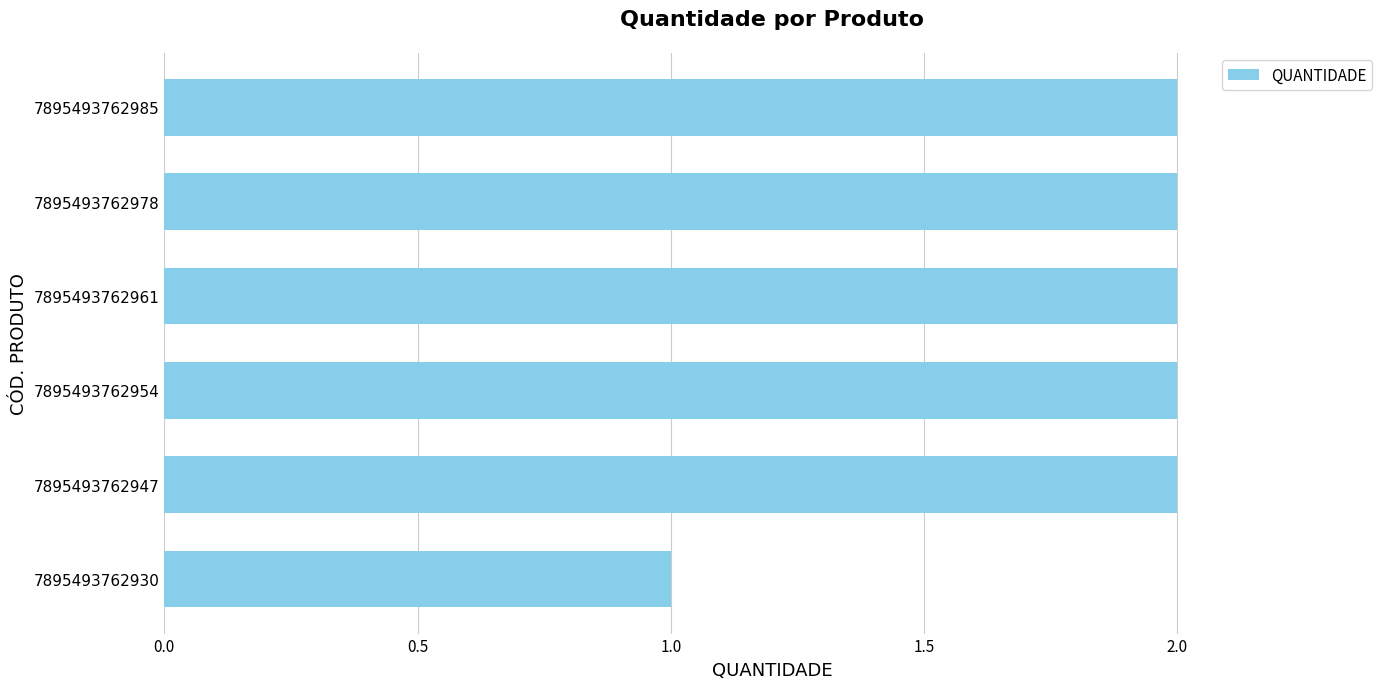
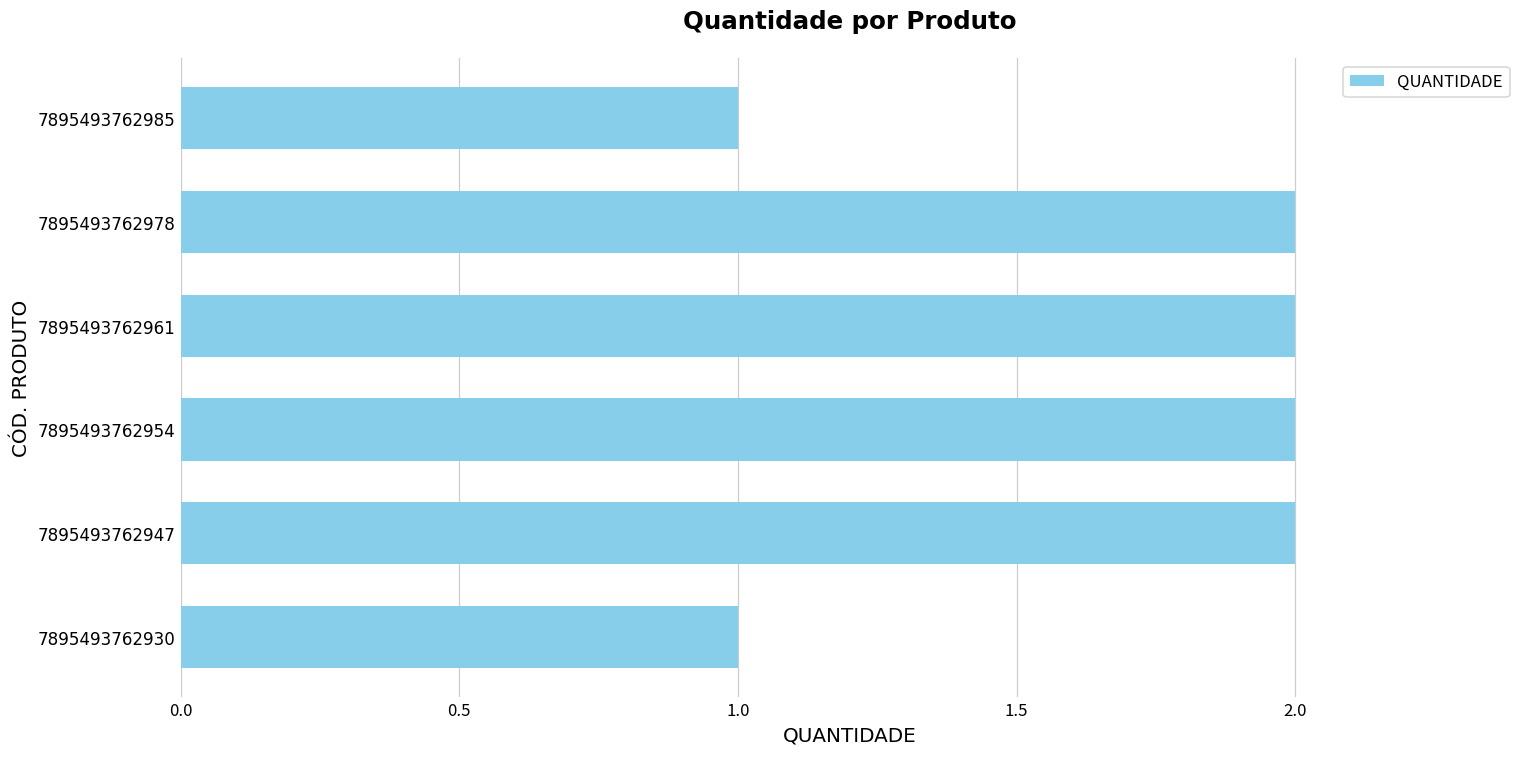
  {
-   "7895493762985": 2,
+   "7895493762985": 1,
    "7895493762978": 2,
    "7895493762961": 2,
    "7895493762954": 2,
    "7895493762947": 2,
    "7895493762930": 1
  }
